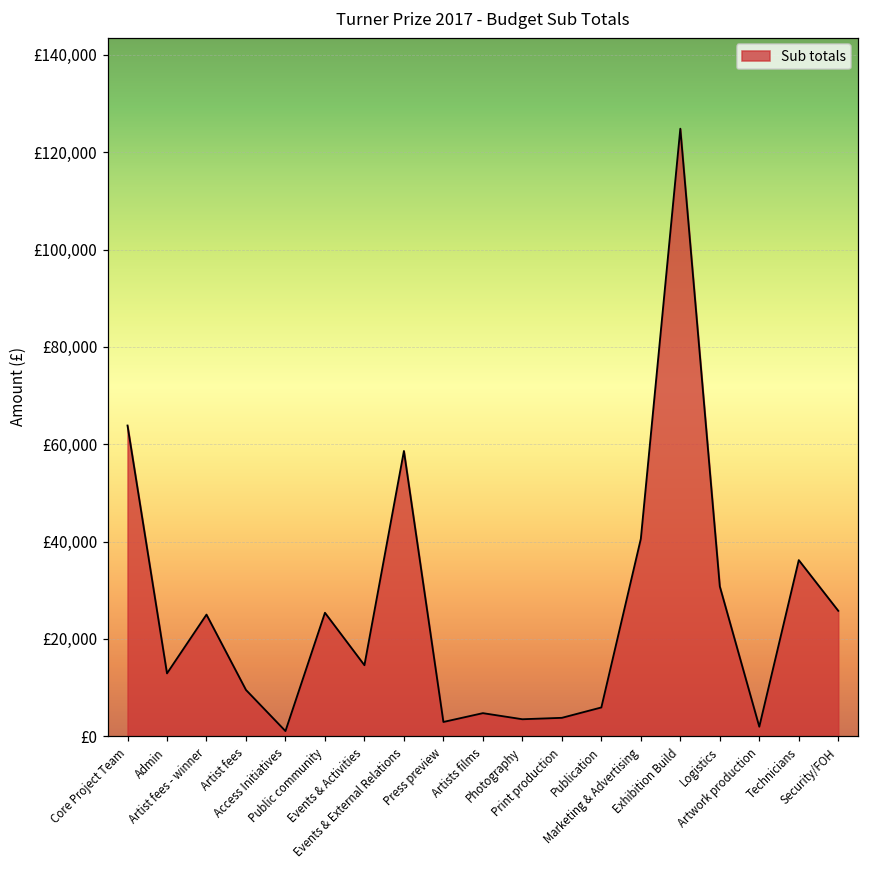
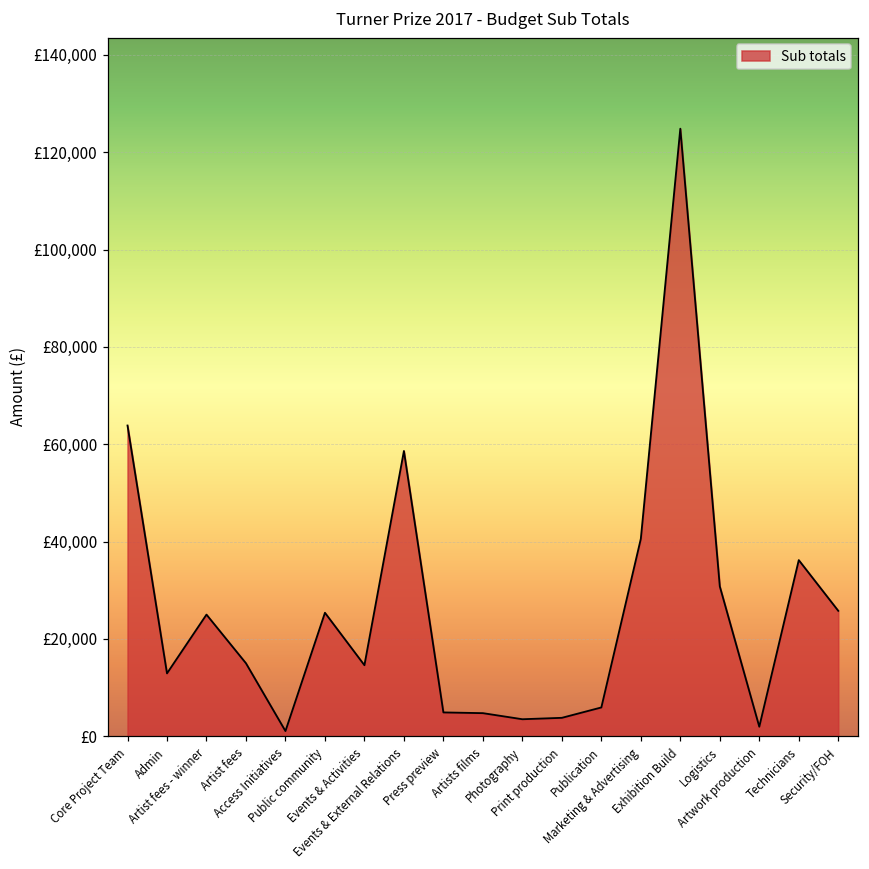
  {
    "Core Project Team": "£64,000",
    "Admin": "£13,000",
    "Artist fees - winner": "£25,000",
-   "Artist fees": "£10,000",
+   "Artist fees": "£15,000",
    "Access Initiatives": "£1,000",
    "Public community": "£25,000",
    "Events & Activities": "£15,000",
    "Events & External Relations": "£59,000",
-   "Press preview": "£3,000",
+   "Press preview": "£5,000",
    "Artists films": "£5,000",
    "Photography": "£4,000",
    "Print production": "£4,000",
    "Publication": "£6,000",
    "Marketing & Advertising": "£41,000",
    "Exhibition Build": "£125,000",
    "Logistics": "£31,000",
    "Artwork production": "£2,000",
    "Technicians": "£36,000",
    "Security/FOH": "£26,000"
  }
